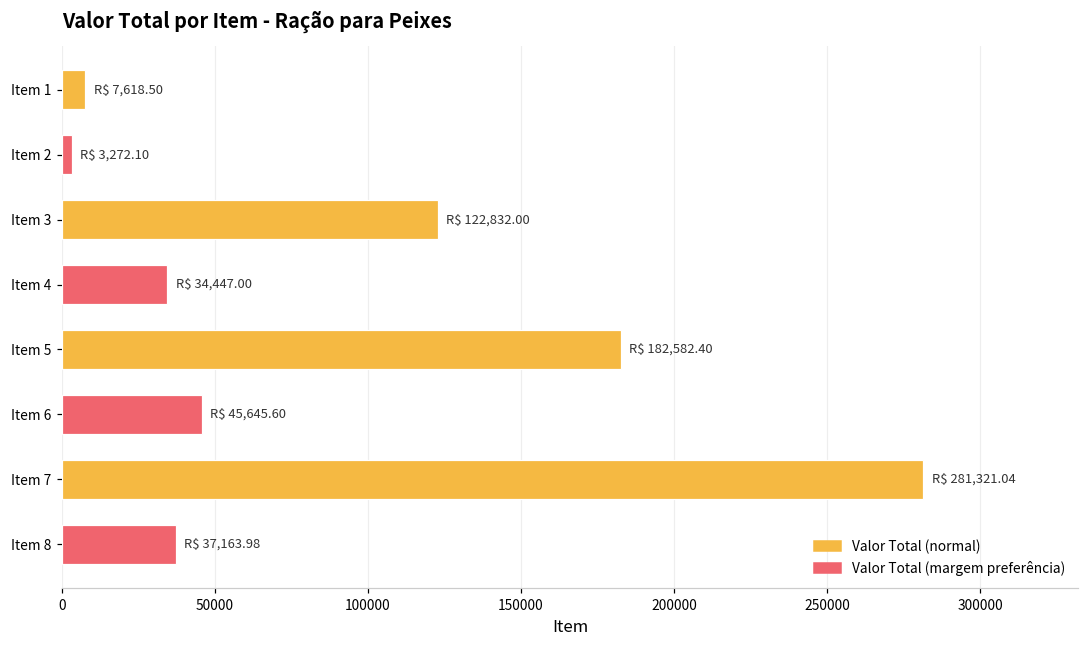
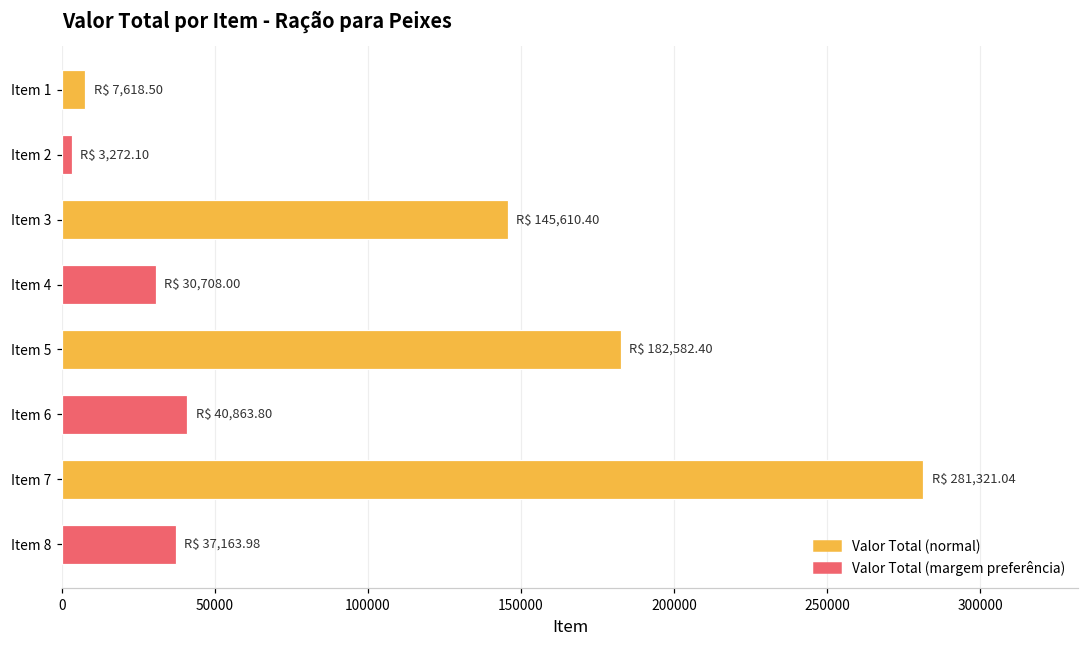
  {
    "Item 1": "7,618.50",
    "Item 2": "3,272.10",
-   "Item 3": "122,832.00",
-   "Item 4": "34,447.00",
+   "Item 3": "145,610.40",
+   "Item 4": "30,708.00",
    "Item 5": "182,582.40",
-   "Item 6": "45,645.60",
+   "Item 6": "40,863.80",
    "Item 7": "281,321.04",
    "Item 8": "37,163.98"
  }
